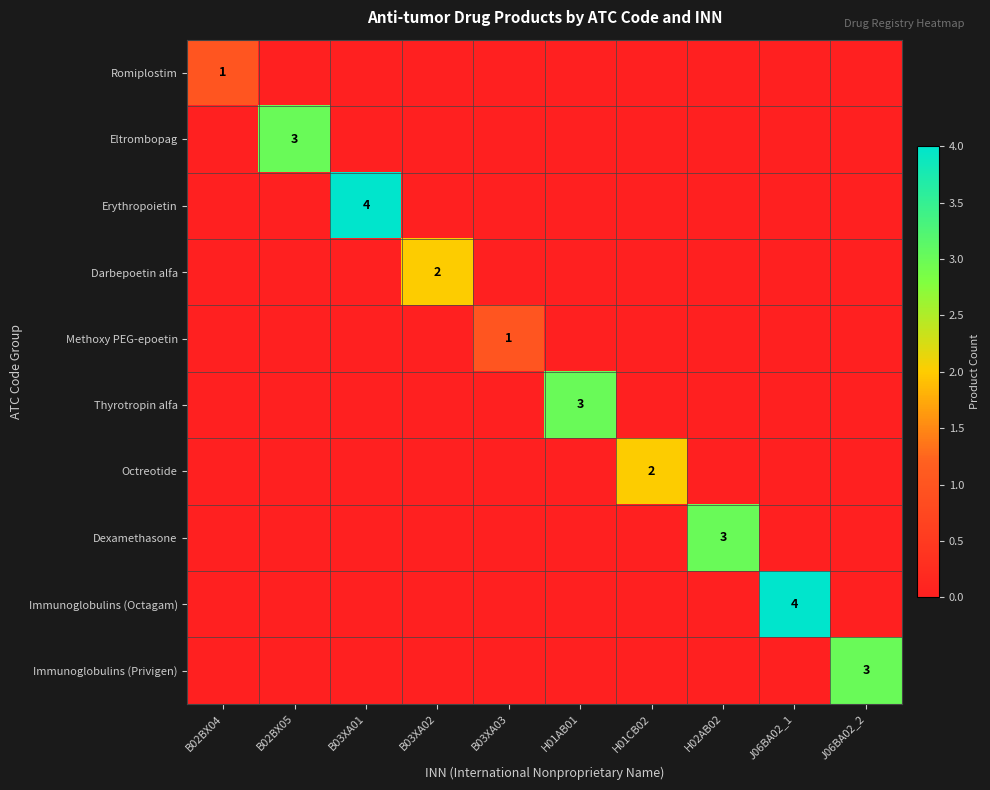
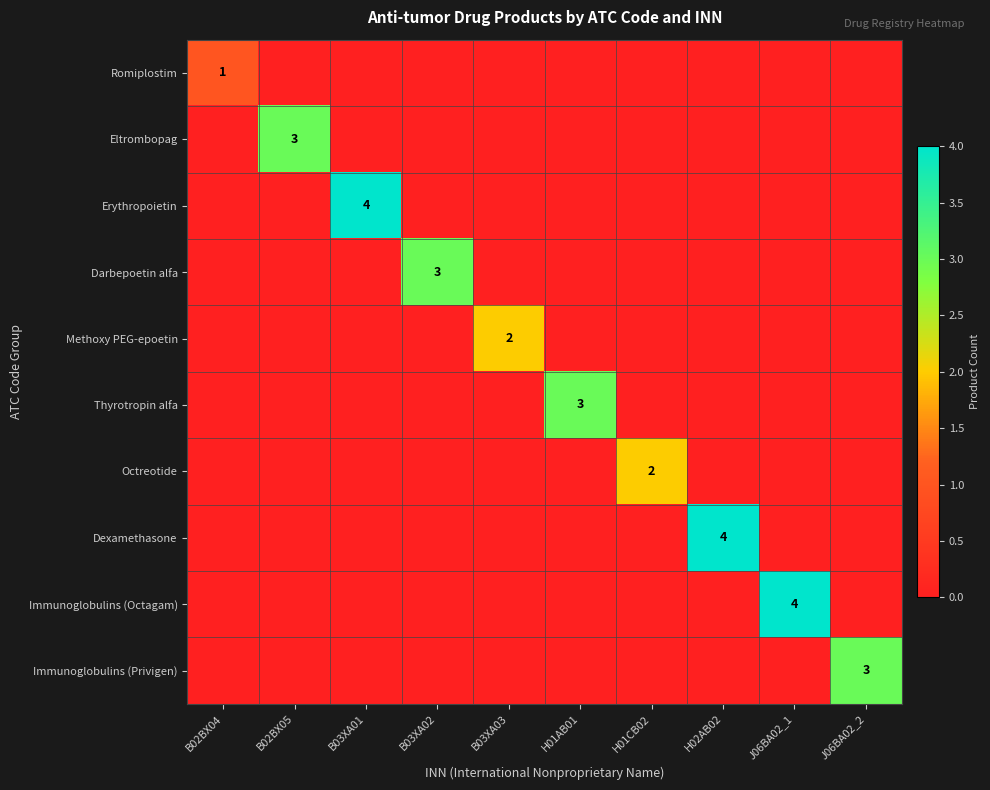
  {
    "Romiplostim": {
      "B02BX04": 1
    },
    "Eltrombopag": {
      "B02BX05": 3
    },
    "Erythropoietin": {
      "B03XA01": 4
    },
    "Darbepoetin alfa": {
-     "B03XA02": 2
+     "B03XA02": 3
    },
    "Methoxy PEG-epoetin": {
-     "B03XA03": 1
+     "B03XA03": 2
    },
    "Thyrotropin alfa": {
      "H01AB01": 3
    },
    "Octreotide": {
      "H01CB02": 2
    },
    "Dexamethasone": {
-     "H02AB02": 3
+     "H02AB02": 4
    },
    "Immunoglobulins (Octagam)": {
      "J06BA02_1": 4
    },
    "Immunoglobulins (Privigen)": {
      "J06BA02_2": 3
    }
  }
